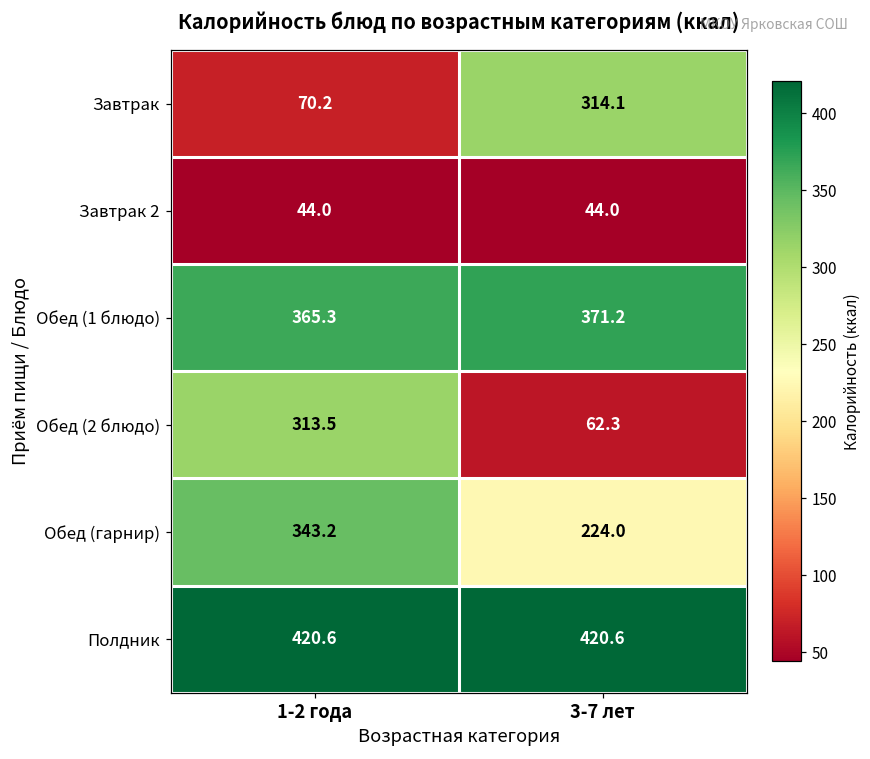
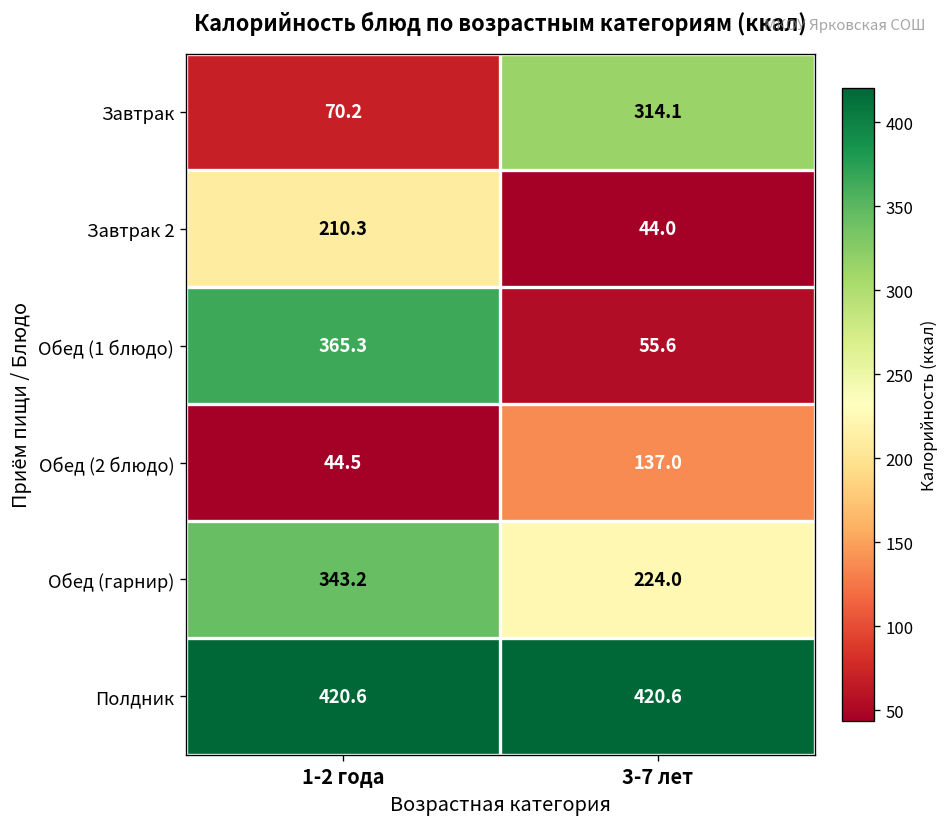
  {
    "Завтрак": {
      "1-2 года": 70.2,
      "3-7 лет": 314.1
    },
    "Завтрак 2": {
-     "1-2 года": 44.0,
+     "1-2 года": 210.3,
      "3-7 лет": 44.0
    },
    "Обед (1 блюдо)": {
      "1-2 года": 365.3,
-     "3-7 лет": 371.2
+     "3-7 лет": 55.6
    },
    "Обед (2 блюдо)": {
-     "1-2 года": 313.5,
-     "3-7 лет": 62.3
+     "1-2 года": 44.5,
+     "3-7 лет": 137.0
    },
    "Обед (гарнир)": {
      "1-2 года": 343.2,
      "3-7 лет": 224.0
    },
    "Полдник": {
      "1-2 года": 420.6,
      "3-7 лет": 420.6
    }
  }
